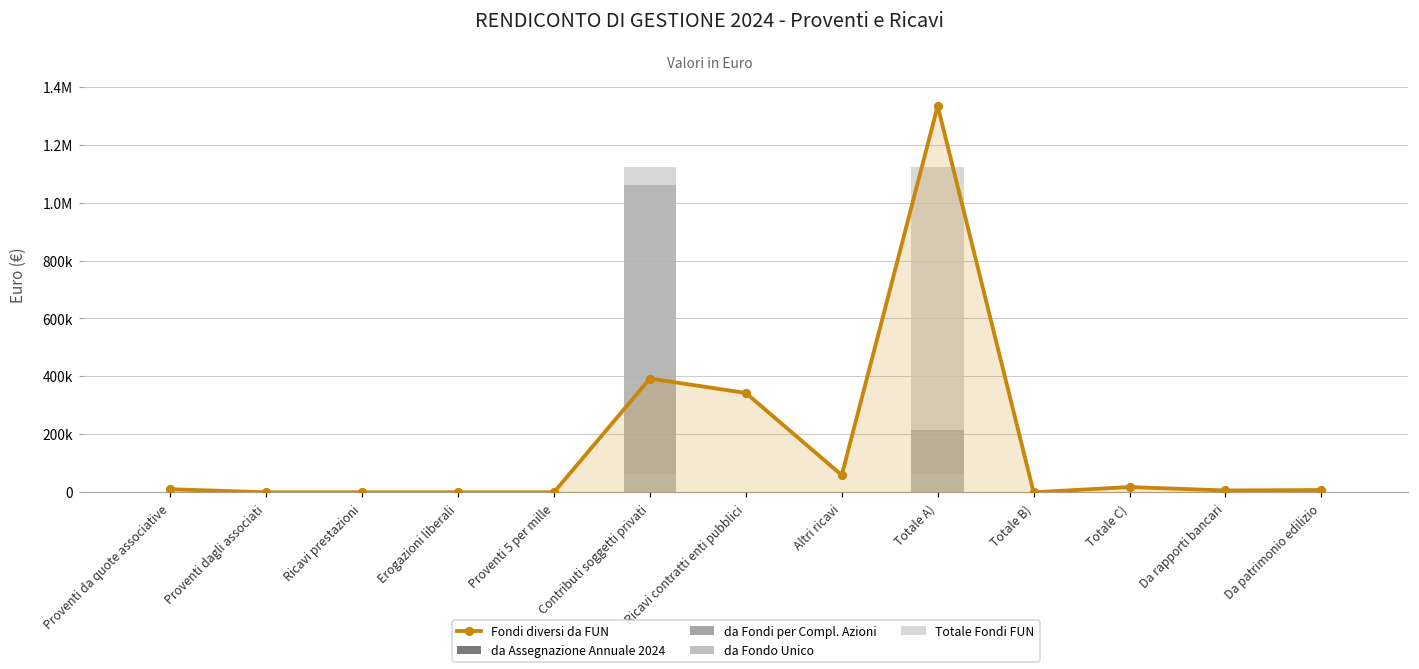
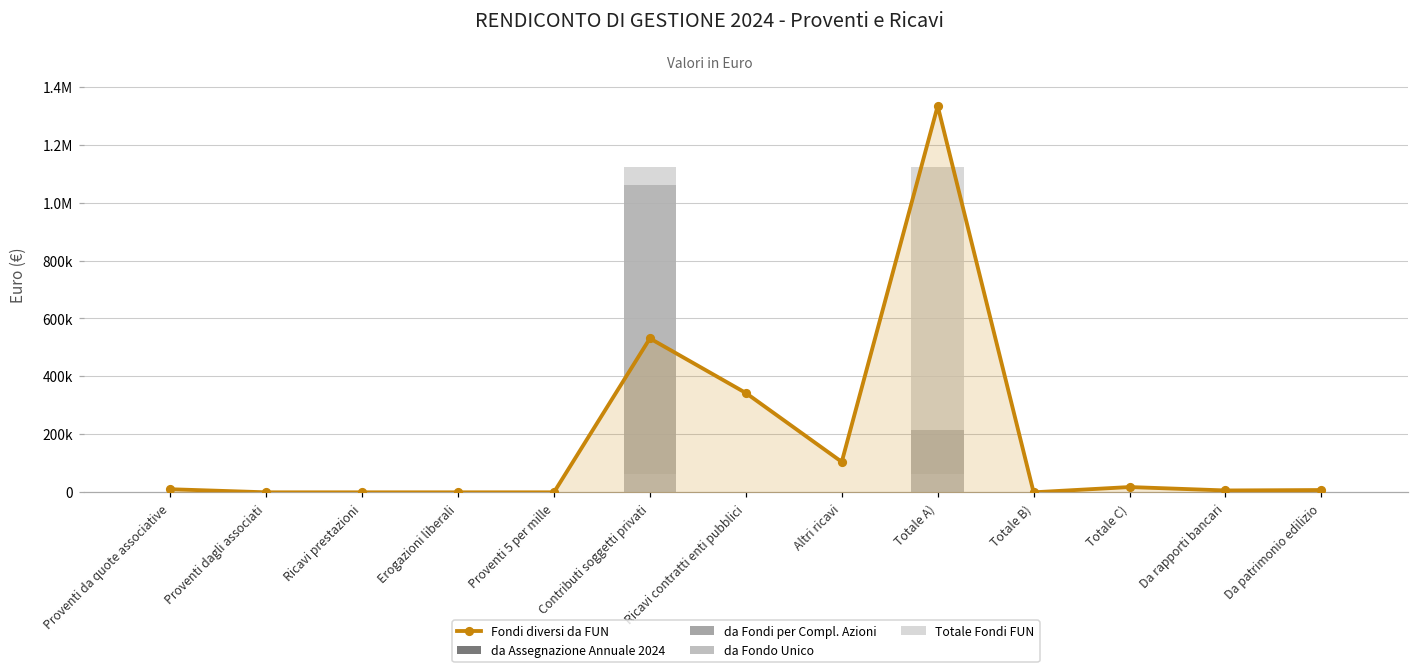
  {
    "Fondi diversi da FUN": {
      "Proventi da quote associative": 10000,
      "Proventi dagli associati": 0,
      "Ricavi prestazioni": 0,
      "Erogazioni liberali": 0,
      "Proventi 5 per mille": 0,
-     "Contributi soggetti privati": 390000,
+     "Contributi soggetti privati": 530000,
      "Ricavi contratti enti pubblici": 340000,
-     "Altri ricavi": 60000,
+     "Altri ricavi": 110000,
      "Totale A)": 1330000,
      "Totale B)": 0,
      "Totale C)": 20000,
      "Da rapporti bancari": 10000,
      "Da patrimonio edilizio": 10000
    },
    "da Assegnazione Annuale 2024": {
      "Proventi da quote associative": 0,
      "Proventi dagli associati": 0,
      "Ricavi prestazioni": 0,
      "Erogazioni liberali": 0,
      "Proventi 5 per mille": 0,
      "Ricavi contratti enti pubblici": 0,
      "Altri ricavi": 0,
      "Totale B)": 0,
      "Totale C)": 0,
      "Da rapporti bancari": 0,
      "Da patrimonio edilizio": 0
    }
  }
